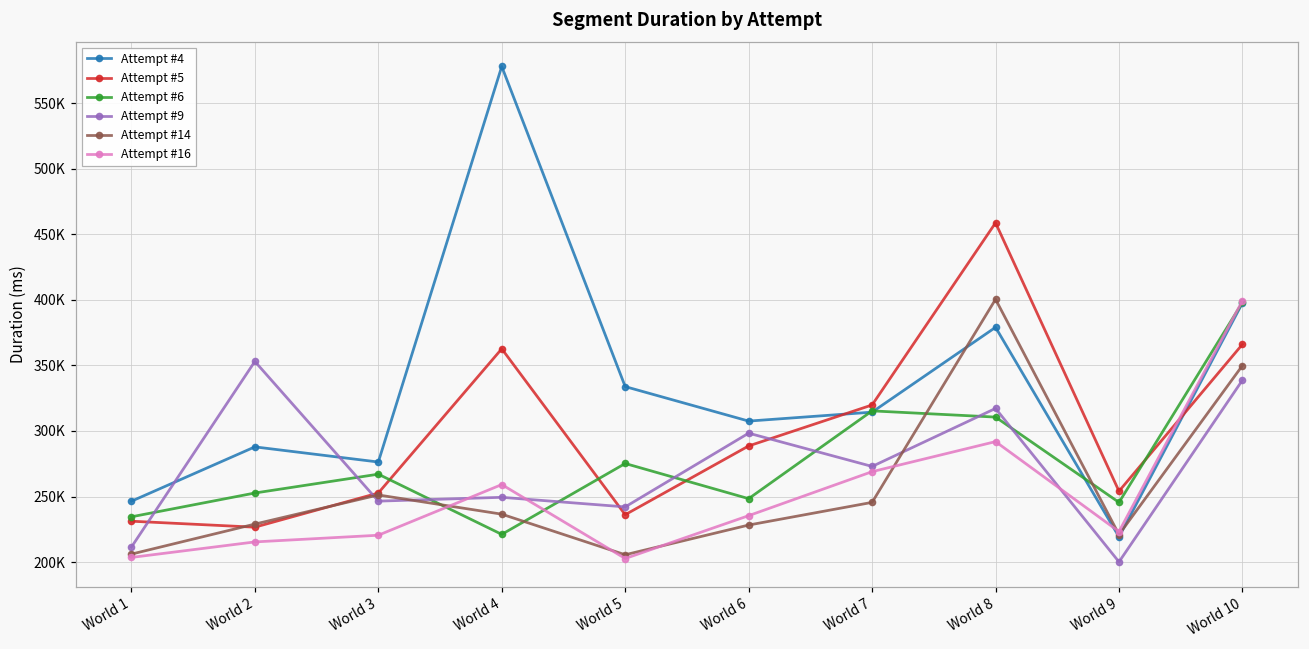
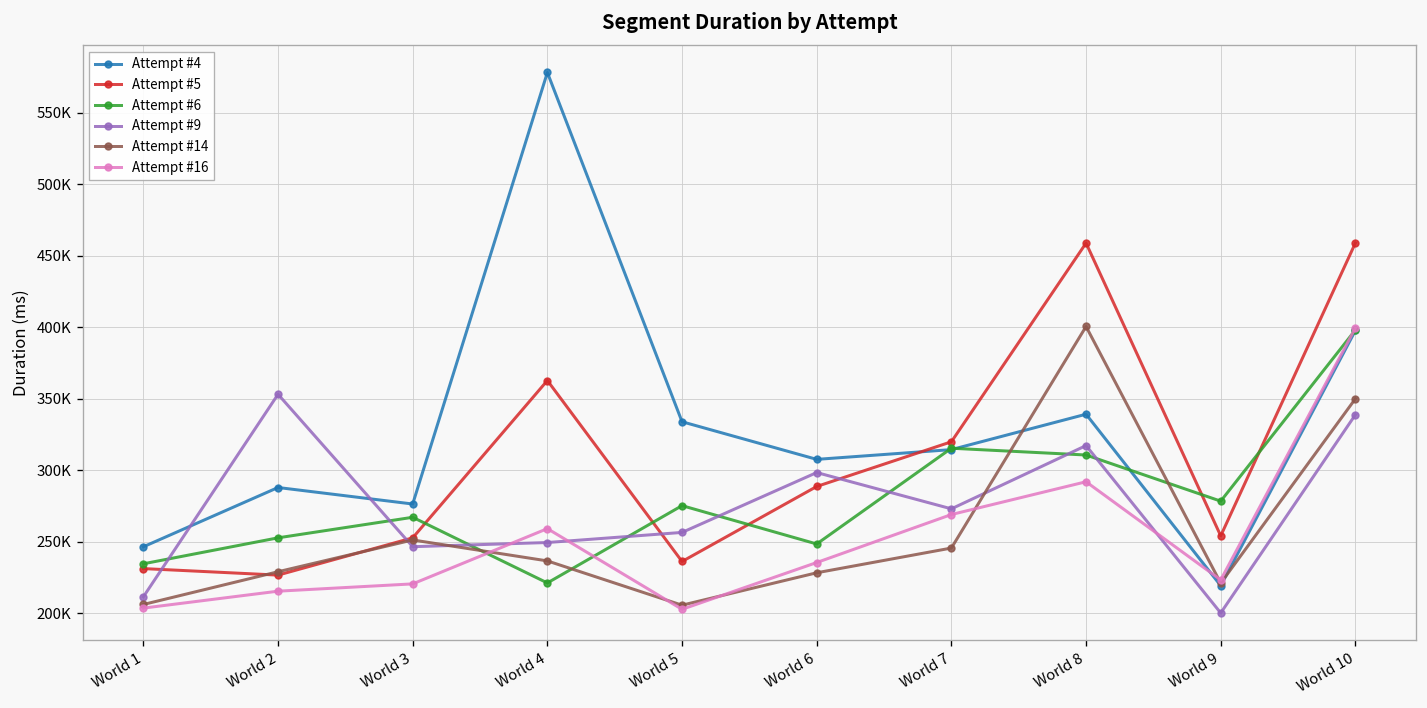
  {
    "Attempt #4": {
      "World 1": 246000,
      "World 2": 288000,
      "World 3": 276000,
      "World 4": 578000,
      "World 5": 334000,
      "World 6": 308000,
-     "World 8": 379000
+     "World 8": 339000
    },
    "Attempt #5": {
      "World 1": 231000,
      "World 2": 227000,
      "World 4": 363000,
      "World 5": 236000,
      "World 6": 289000,
      "World 7": 320000,
      "World 8": 459000,
      "World 9": 254000,
-     "World 10": 366000
+     "World 10": 459000
    },
    "Attempt #6": {
      "World 1": 235000,
      "World 2": 253000,
      "World 3": 267000,
      "World 4": 221000,
      "World 5": 275000,
      "World 6": 248000,
      "World 8": 311000,
-     "World 9": 246000
+     "World 9": 278000
    },
    "Attempt #9": {
      "World 1": 211000,
      "World 2": 353000,
      "World 3": 246000,
      "World 4": 249000,
-     "World 5": 242000,
+     "World 5": 256000,
      "World 6": 298000,
      "World 7": 273000,
      "World 8": 317000,
      "World 9": 200000,
      "World 10": 339000
    },
    "Attempt #14": {
      "World 1": 206000,
      "World 2": 229000,
      "World 4": 237000,
      "World 5": 206000,
      "World 6": 228000,
      "World 7": 246000,
      "World 8": 400000,
      "World 10": 350000
    },
    "Attempt #16": {
      "World 1": 204000,
      "World 2": 215000,
      "World 3": 220000,
      "World 4": 259000,
      "World 5": 203000,
      "World 6": 235000,
      "World 7": 269000,
      "World 8": 292000,
      "World 9": 223000
    }
  }
